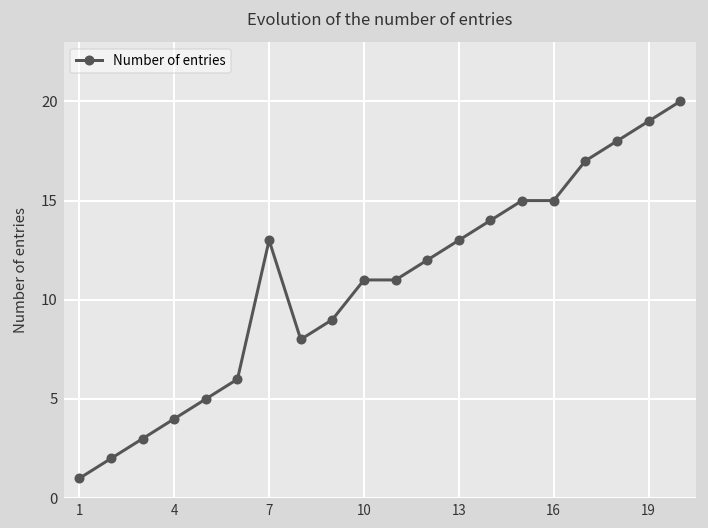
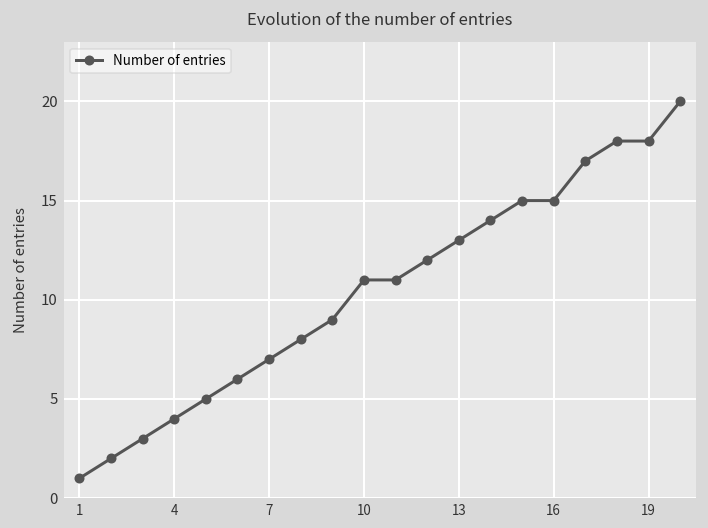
  {
    "1": 1,
    "4": 4,
-   "7": 13,
+   "7": 7,
    "10": 11,
    "13": 13,
    "16": 15,
-   "19": 19
+   "19": 18
  }
